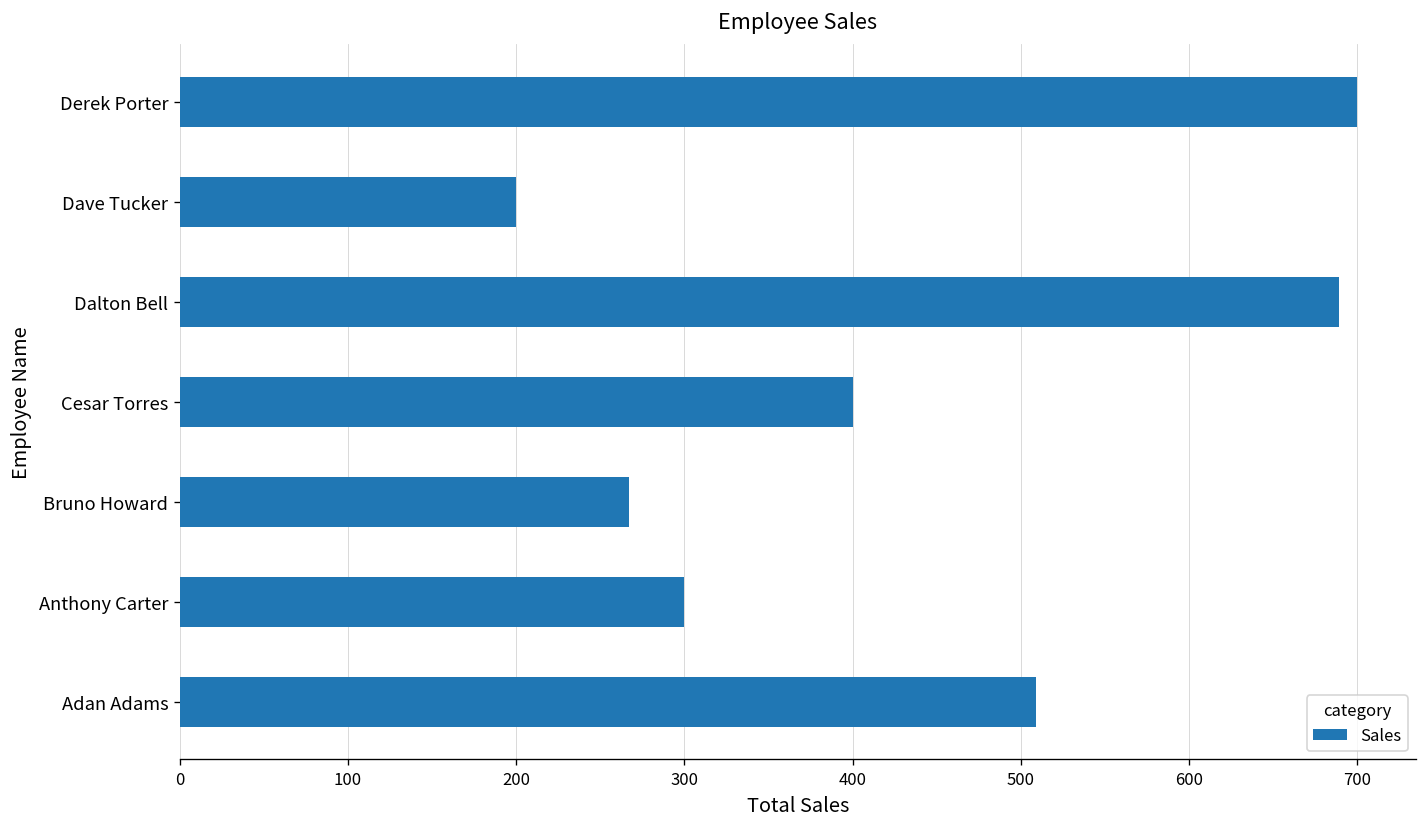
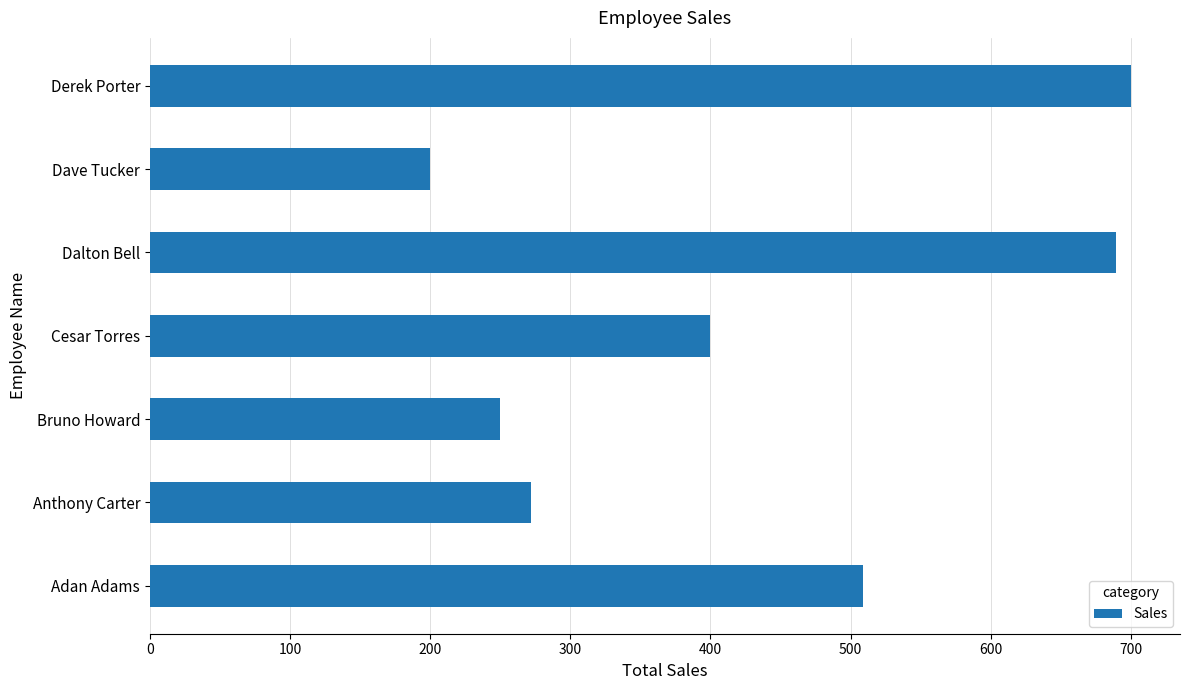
  {
    "Derek Porter": 700,
    "Dave Tucker": 200,
    "Dalton Bell": 689,
    "Cesar Torres": 400,
-   "Bruno Howard": 267,
-   "Anthony Carter": 300,
+   "Bruno Howard": 250,
+   "Anthony Carter": 272,
    "Adan Adams": 509
  }
